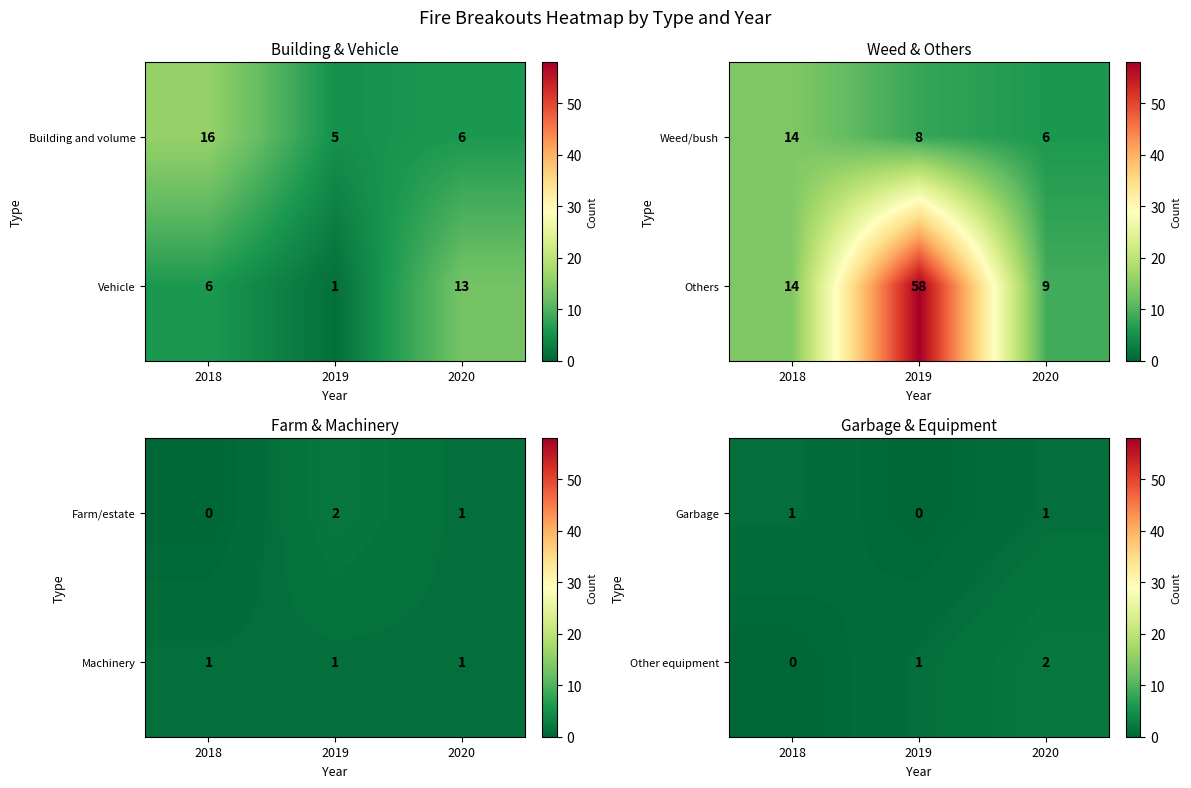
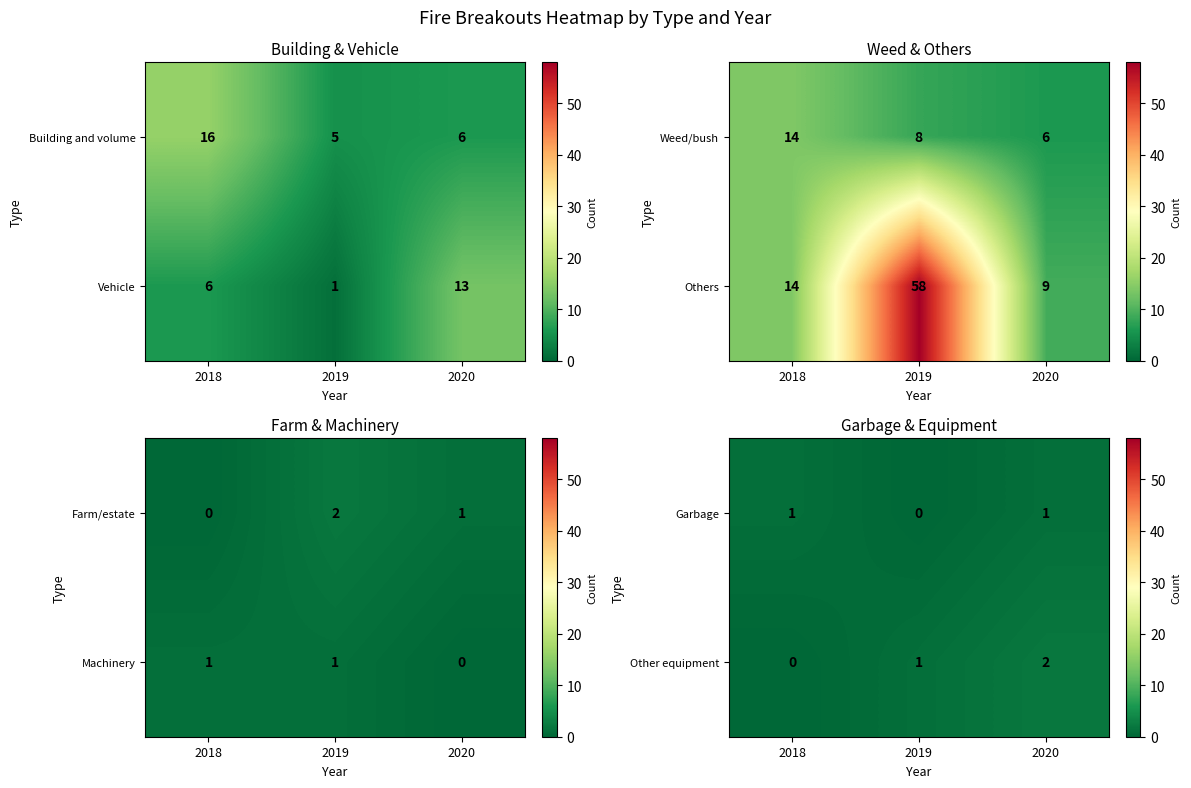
  {
    "Building & Vehicle": {
      "Building and volume": {
        "2018": 16,
        "2019": 5,
        "2020": 6
      },
      "Vehicle": {
        "2018": 6,
        "2019": 1,
        "2020": 13
      }
    },
    "Weed & Others": {
      "Weed/bush": {
        "2018": 14,
        "2019": 8,
        "2020": 6
      },
      "Others": {
        "2018": 14,
        "2019": 58,
        "2020": 9
      }
    },
    "Farm & Machinery": {
      "Farm/estate": {
        "2018": 0,
        "2019": 2,
        "2020": 1
      },
      "Machinery": {
        "2018": 1,
        "2019": 1,
-       "2020": 1
+       "2020": 0
      }
    },
    "Garbage & Equipment": {
      "Garbage": {
        "2018": 1,
        "2019": 0,
        "2020": 1
      },
      "Other equipment": {
        "2018": 0,
        "2019": 1,
        "2020": 2
      }
    }
  }
